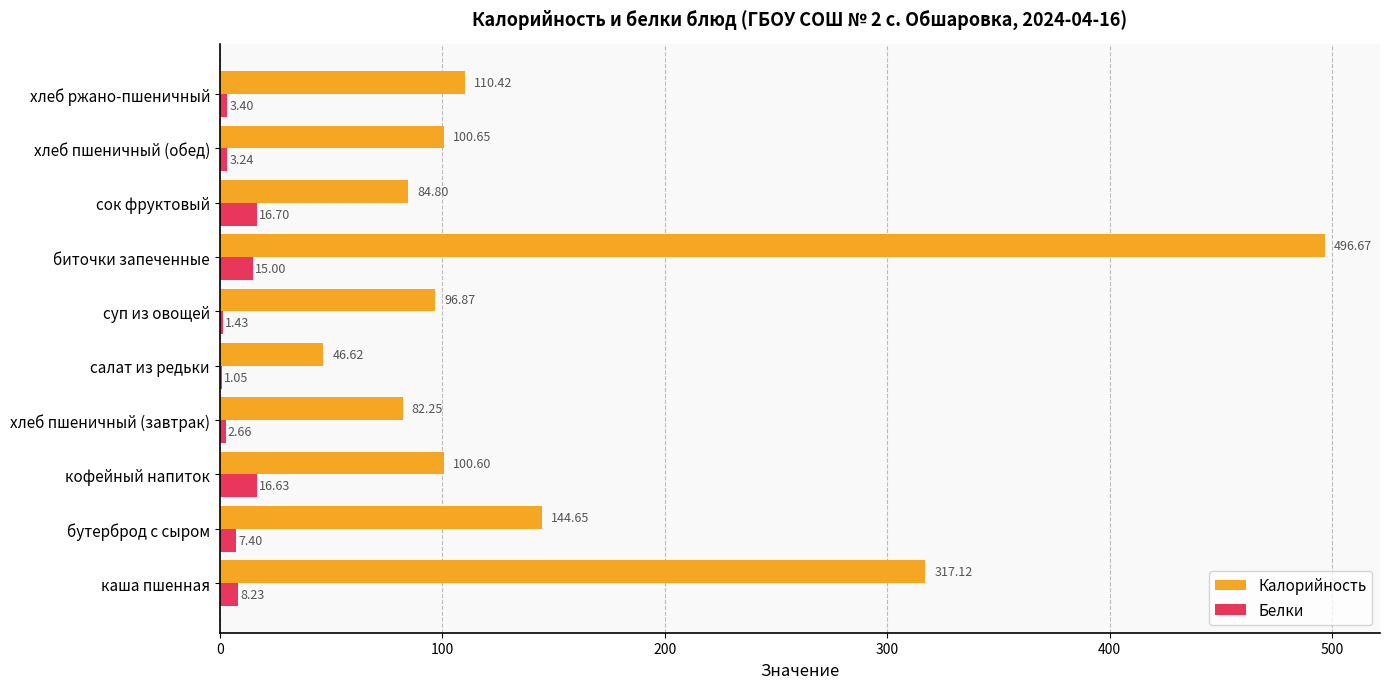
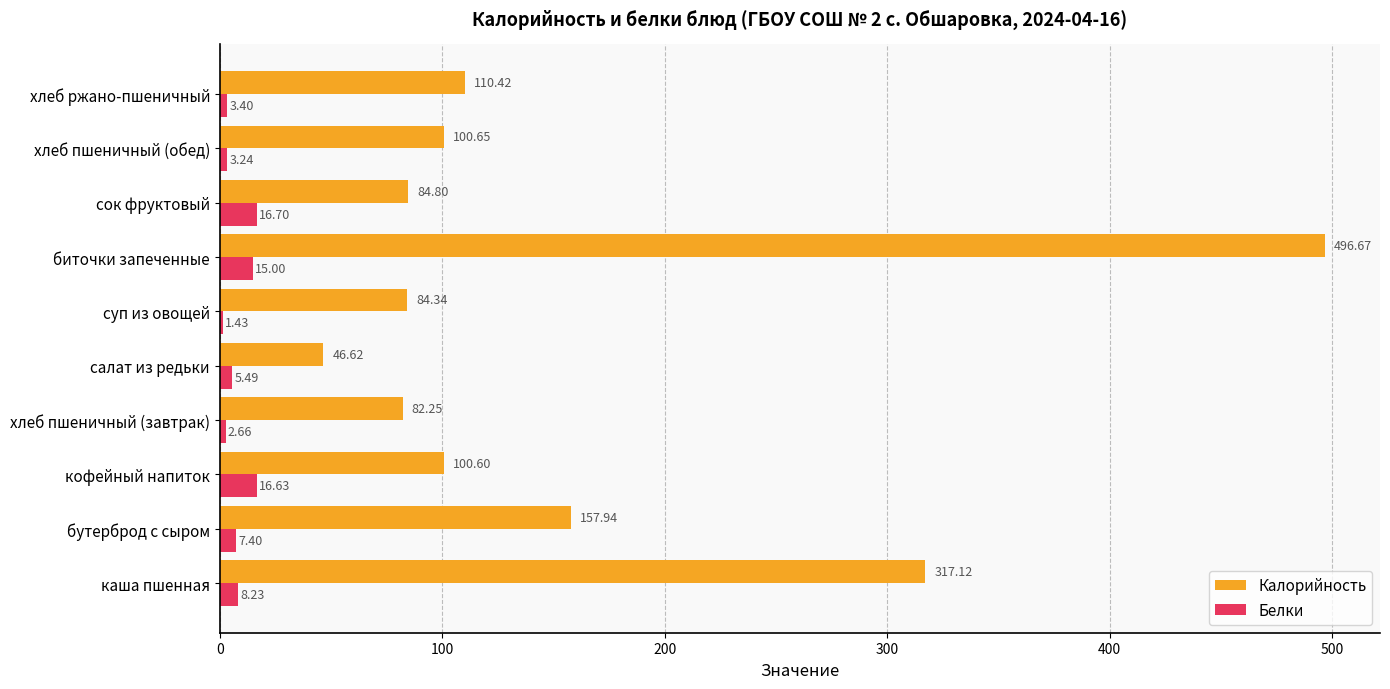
  {
    "Калорийность": {
      "хлеб ржано-пшеничный": 110.42,
      "хлеб пшеничный (обед)": 100.65,
      "сок фруктовый": 84.80,
      "биточки запеченные": 496.67,
-     "суп из овощей": 96.87,
+     "суп из овощей": 84.34,
      "салат из редьки": 46.62,
      "хлеб пшеничный (завтрак)": 82.25,
      "кофейный напиток": 100.60,
-     "бутерброд с сыром": 144.65,
+     "бутерброд с сыром": 157.94,
      "каша пшенная": 317.12
    },
    "Белки": {
      "хлеб ржано-пшеничный": 3.40,
      "хлеб пшеничный (обед)": 3.24,
      "сок фруктовый": 16.70,
      "биточки запеченные": 15.00,
      "суп из овощей": 1.43,
-     "салат из редьки": 1.05,
+     "салат из редьки": 5.49,
      "хлеб пшеничный (завтрак)": 2.66,
      "кофейный напиток": 16.63,
      "бутерброд с сыром": 7.40,
      "каша пшенная": 8.23
    }
  }
